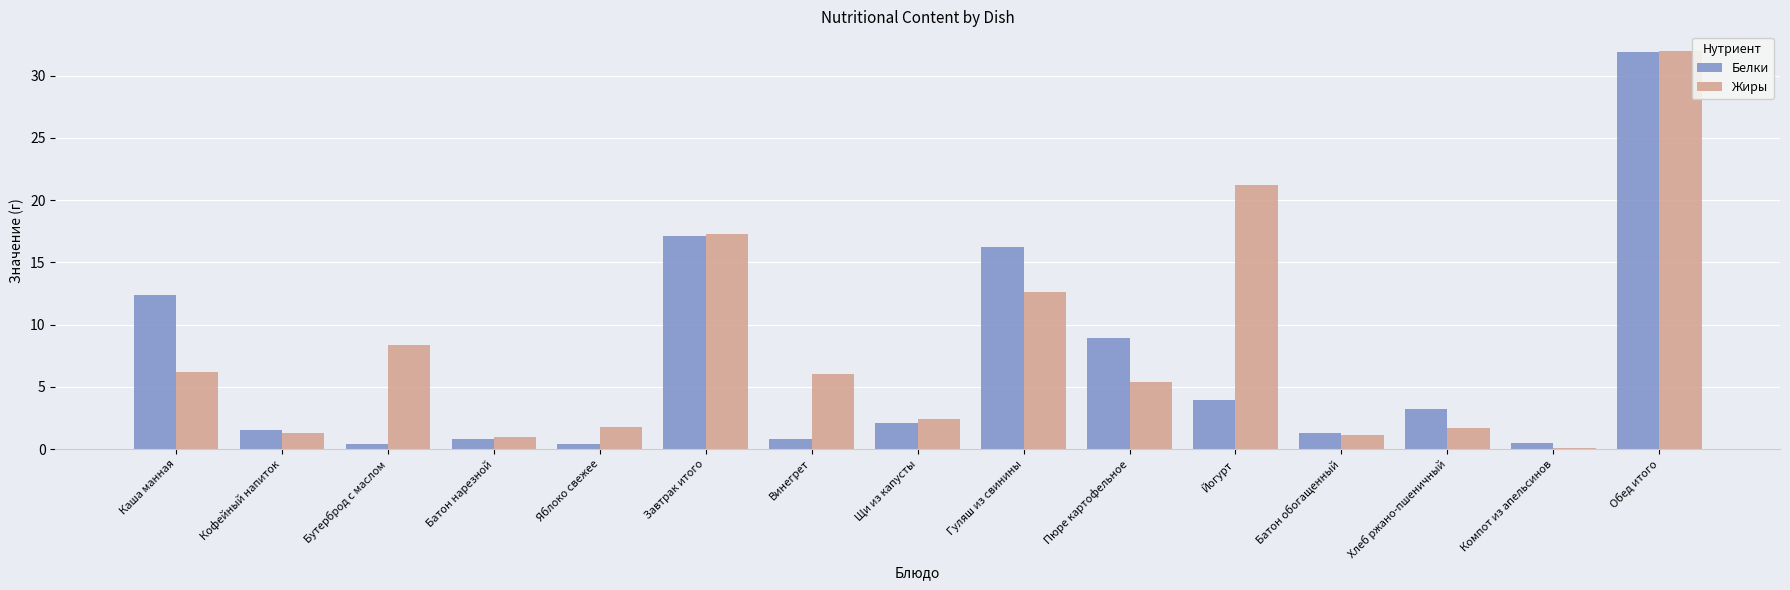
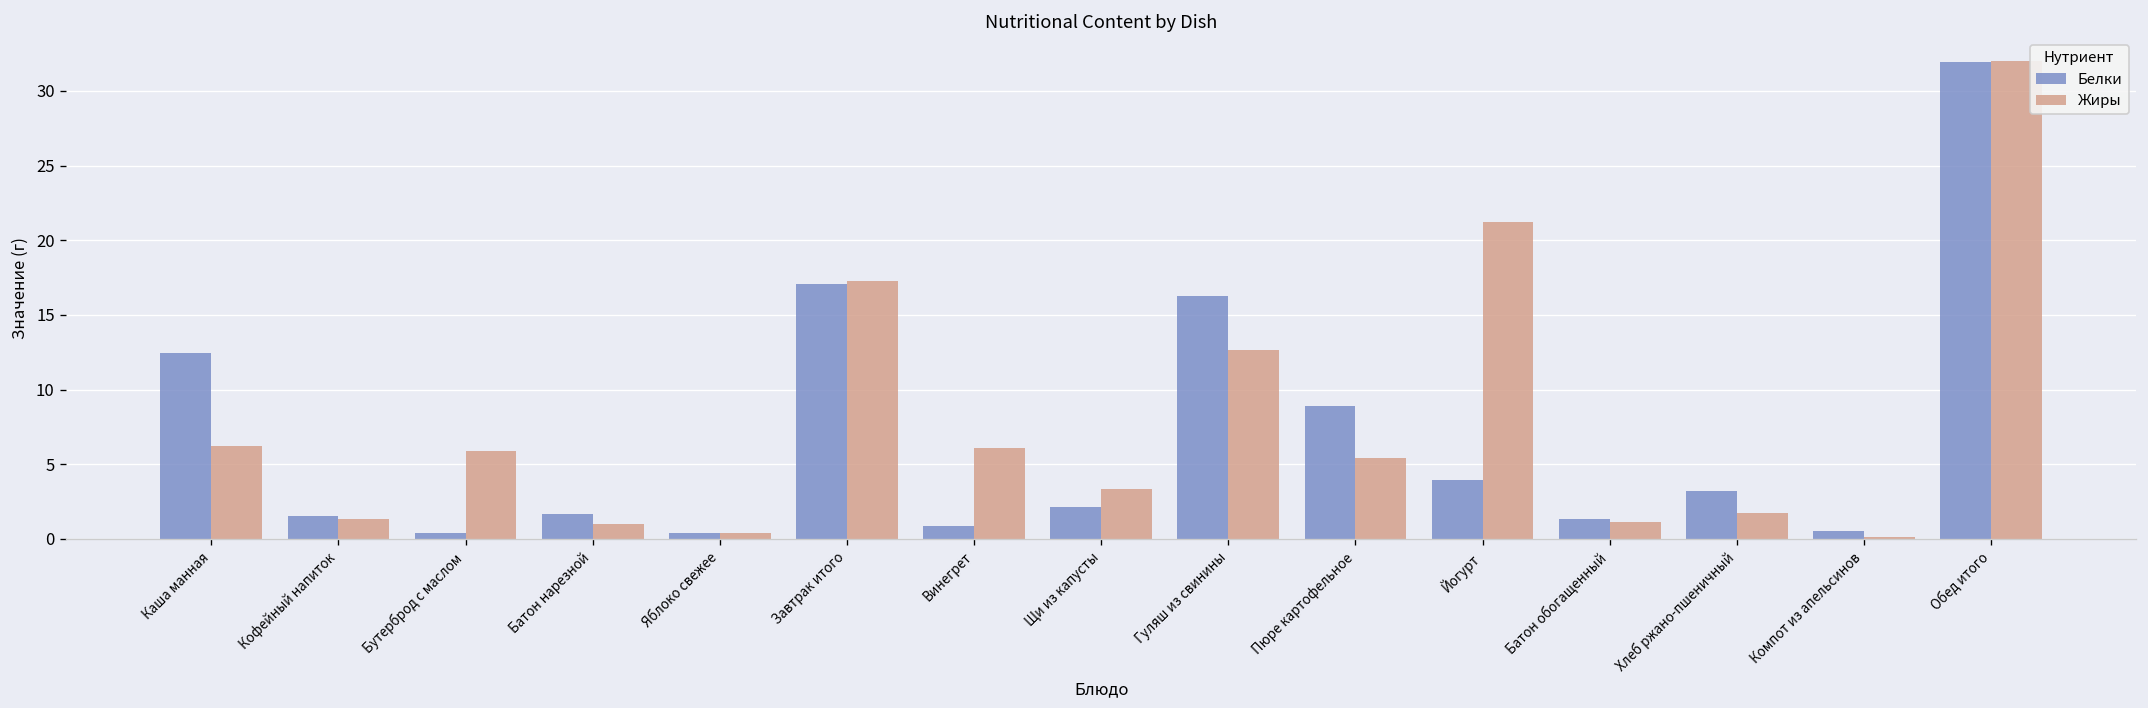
  {
    "Белки": {
      "Каша манная": 12.4,
      "Кофейный напиток": 1.5,
      "Бутерброд с маслом": 0.4,
-     "Батон нарезной": 0.8,
+     "Батон нарезной": 1.7,
      "Яблоко свежее": 0.4,
      "Завтрак итого": 17.1,
      "Винегрет": 0.8,
      "Щи из капусты": 2.1,
      "Гуляш из свинины": 16.3,
      "Пюре картофельное": 8.9,
      "Йогурт": 3.9,
      "Батон обогащенный": 1.3,
      "Хлеб ржано-пшеничный": 3.2,
      "Компот из апельсинов": 0.5,
      "Обед итого": 31.9
    },
    "Жиры": {
      "Каша манная": 6.2,
      "Кофейный напиток": 1.3,
-     "Бутерброд с маслом": 8.4,
+     "Бутерброд с маслом": 5.9,
      "Батон нарезной": 1.0,
-     "Яблоко свежее": 1.8,
+     "Яблоко свежее": 0.4,
      "Завтрак итого": 17.3,
      "Винегрет": 6.1,
-     "Щи из капусты": 2.4,
+     "Щи из капусты": 3.4,
      "Гуляш из свинины": 12.6,
      "Пюре картофельное": 5.4,
      "Йогурт": 21.2,
      "Батон обогащенный": 1.2,
      "Хлеб ржано-пшеничный": 1.7,
      "Обед итого": 32.0
    }
  }
